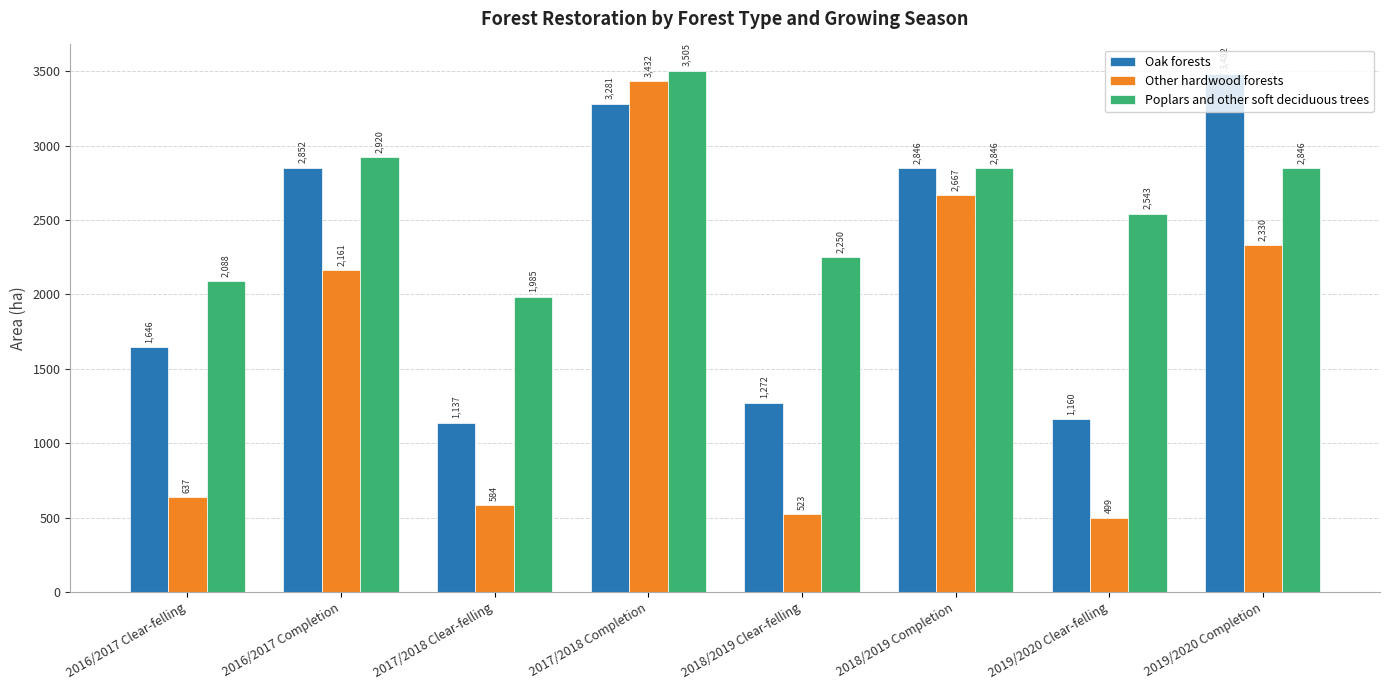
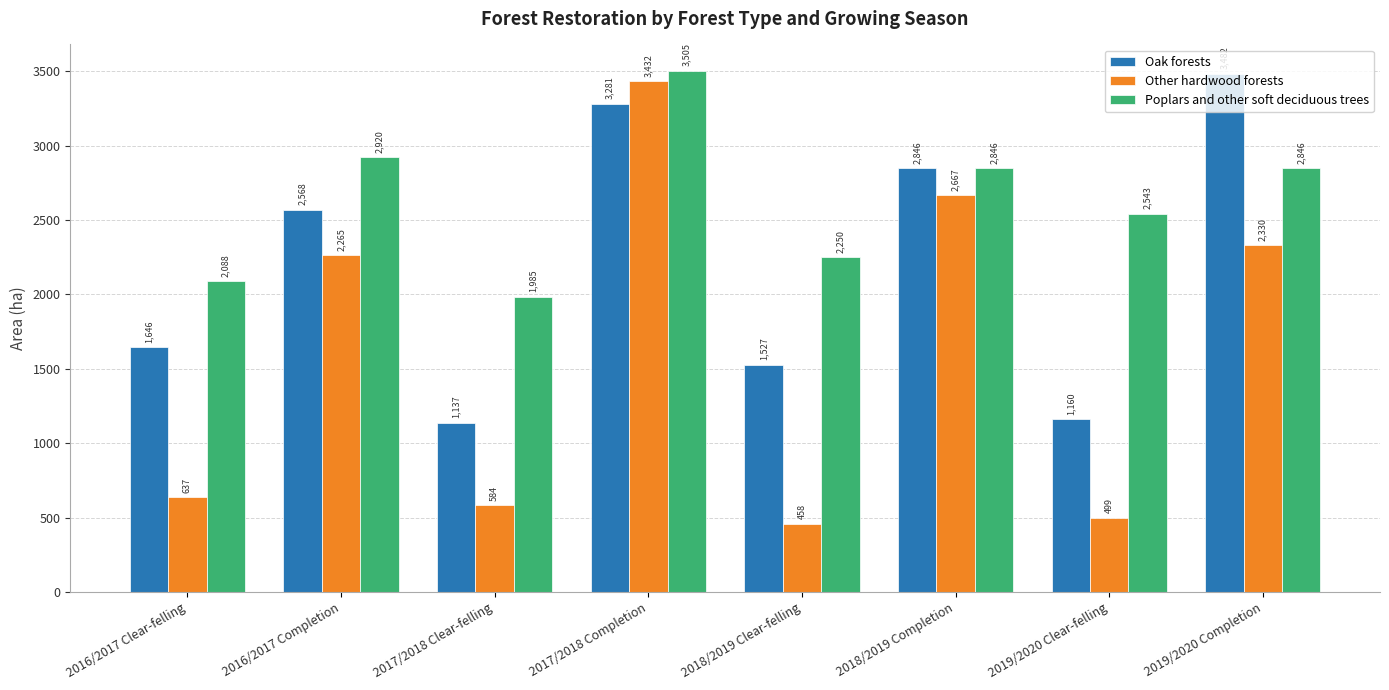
  {
    "Oak forests": {
      "2016/2017 Clear-felling": "1,646",
-     "2016/2017 Completion": "2,852",
+     "2016/2017 Completion": "2,568",
      "2017/2018 Clear-felling": "1,137",
      "2017/2018 Completion": "3,281",
-     "2018/2019 Clear-felling": "1,272",
+     "2018/2019 Clear-felling": "1,527",
      "2018/2019 Completion": "2,846",
      "2019/2020 Clear-felling": "1,160"
    },
    "Other hardwood forests": {
      "2016/2017 Clear-felling": "637",
-     "2016/2017 Completion": "2,161",
+     "2016/2017 Completion": "2,265",
      "2017/2018 Clear-felling": "584",
      "2017/2018 Completion": "3,432",
-     "2018/2019 Clear-felling": "523",
+     "2018/2019 Clear-felling": "458",
      "2018/2019 Completion": "2,667",
      "2019/2020 Clear-felling": "499",
      "2019/2020 Completion": "2,330"
    },
    "Poplars and other soft deciduous trees": {
      "2016/2017 Clear-felling": "2,088",
      "2016/2017 Completion": "2,920",
      "2017/2018 Clear-felling": "1,985",
      "2017/2018 Completion": "3,505",
      "2018/2019 Clear-felling": "2,250",
      "2018/2019 Completion": "2,846",
      "2019/2020 Clear-felling": "2,543",
      "2019/2020 Completion": "2,846"
    }
  }
